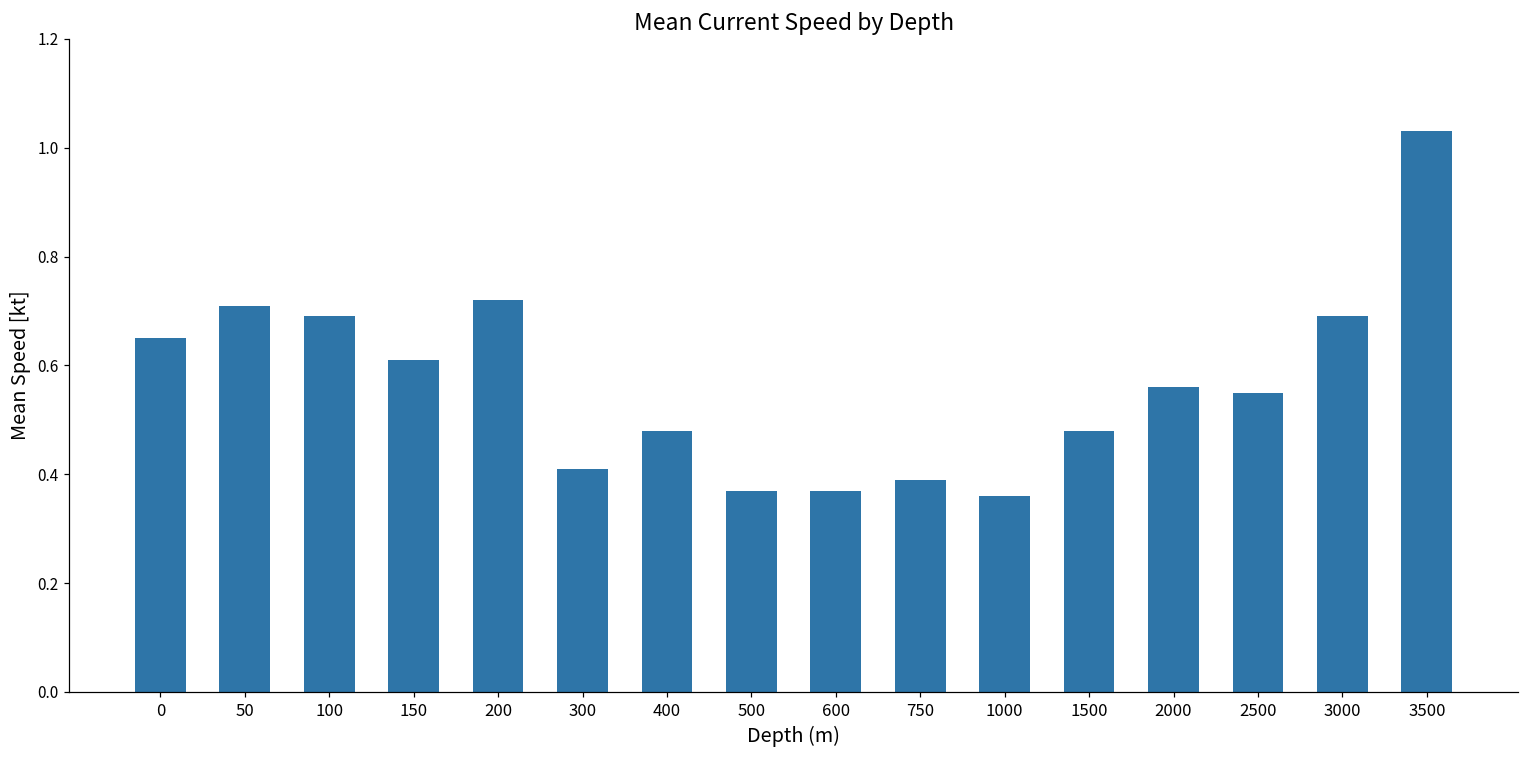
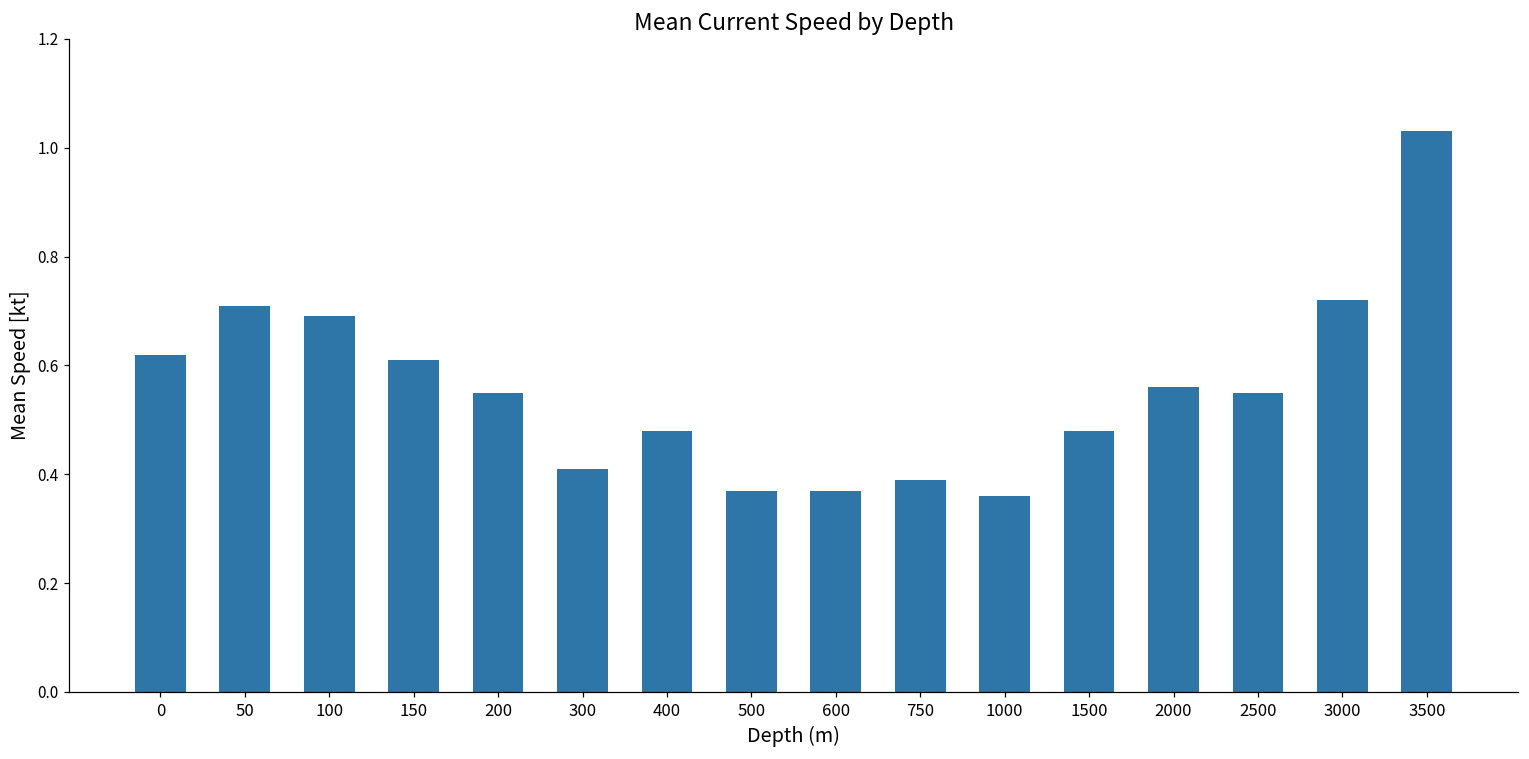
  {
-   "0": 0.65,
+   "0": 0.62,
    "50": 0.71,
    "100": 0.69,
    "150": 0.61,
-   "200": 0.72,
+   "200": 0.55,
    "300": 0.41,
    "400": 0.48,
    "500": 0.37,
    "600": 0.37,
    "750": 0.39,
    "1000": 0.36,
    "1500": 0.48,
    "2000": 0.56,
    "2500": 0.55,
-   "3000": 0.69,
+   "3000": 0.72,
    "3500": 1.03
  }
